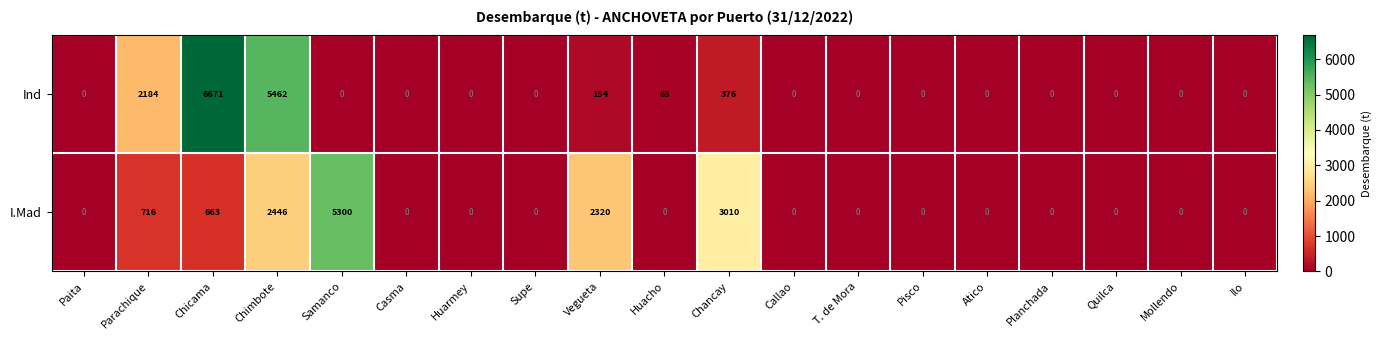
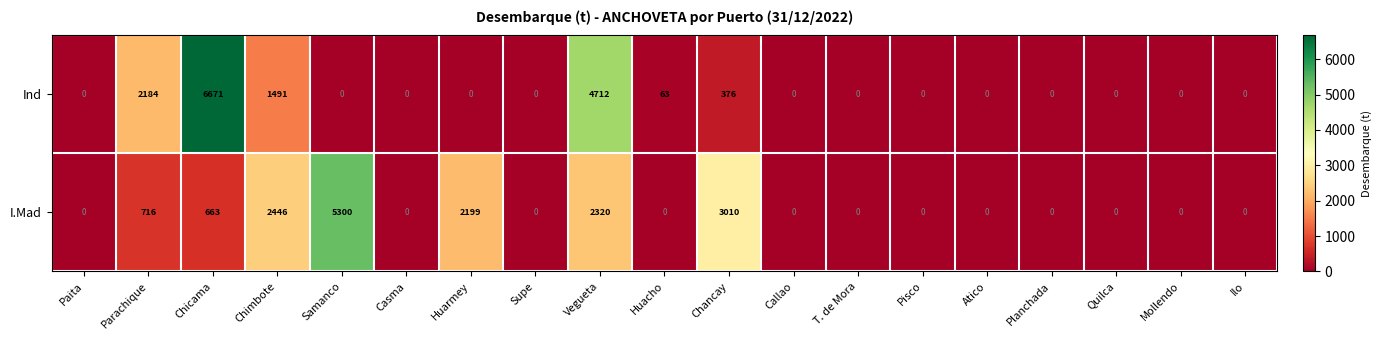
  {
    "Ind": {
      "Paita": 0,
      "Parachique": 2184,
      "Chicama": 6671,
-     "Chimbote": 5462,
+     "Chimbote": 1491,
      "Samanco": 0,
      "Casma": 0,
      "Huarmey": 0,
      "Supe": 0,
-     "Vegueta": 154,
+     "Vegueta": 4712,
      "Huacho": 63,
      "Chancay": 376,
      "Callao": 0,
      "T. de Mora": 0,
      "Pisco": 0,
      "Atico": 0,
      "Planchada": 0,
      "Quilca": 0,
      "Mollendo": 0,
      "Ilo": 0
    },
    "I.Mad": {
      "Paita": 0,
      "Parachique": 716,
      "Chicama": 663,
      "Chimbote": 2446,
      "Samanco": 5300,
      "Casma": 0,
-     "Huarmey": 0,
+     "Huarmey": 2199,
      "Supe": 0,
      "Vegueta": 2320,
      "Huacho": 0,
      "Chancay": 3010,
      "Callao": 0,
      "T. de Mora": 0,
      "Pisco": 0,
      "Atico": 0,
      "Planchada": 0,
      "Quilca": 0,
      "Mollendo": 0,
      "Ilo": 0
    }
  }
